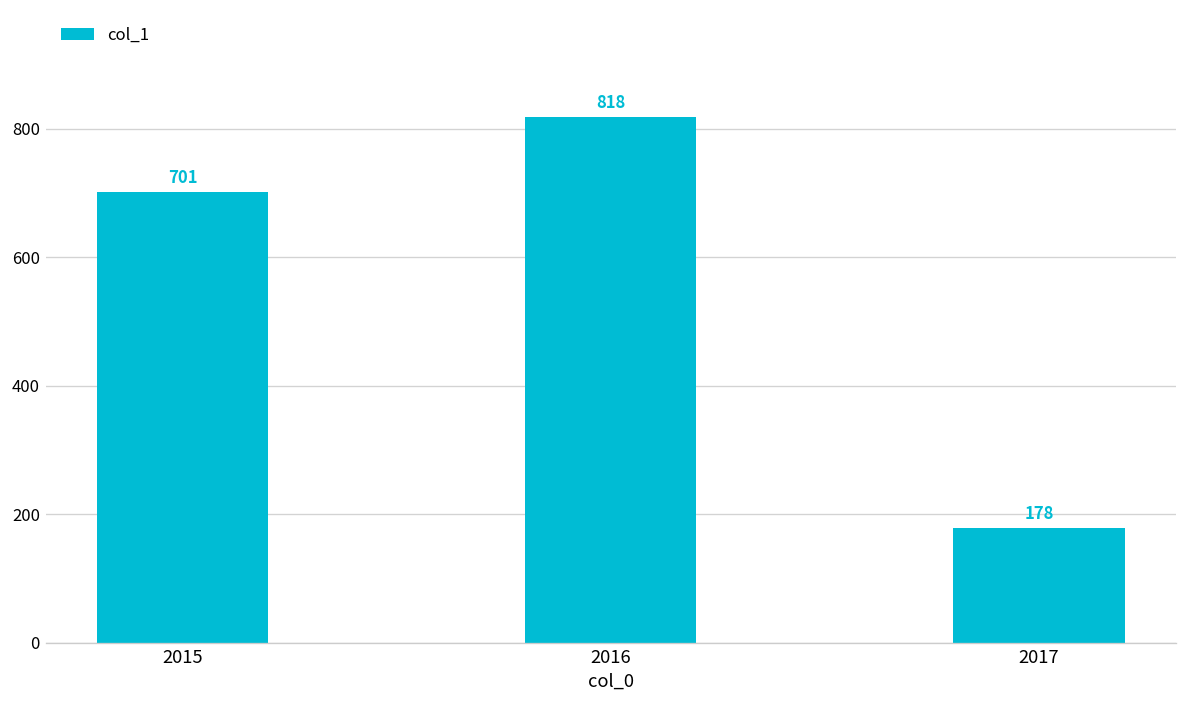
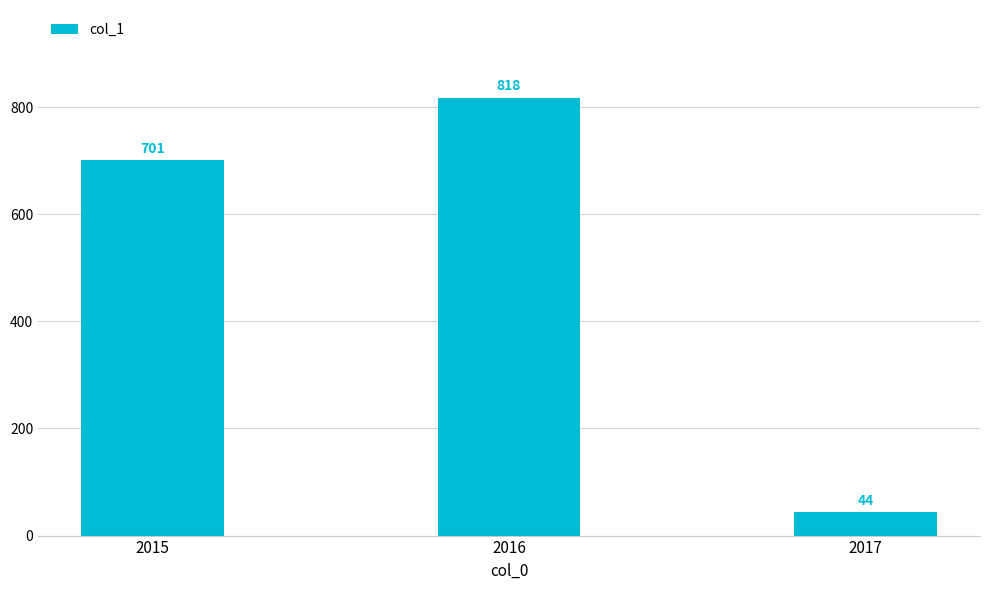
  {
    "2015": 701,
    "2016": 818,
-   "2017": 178
+   "2017": 44
  }
